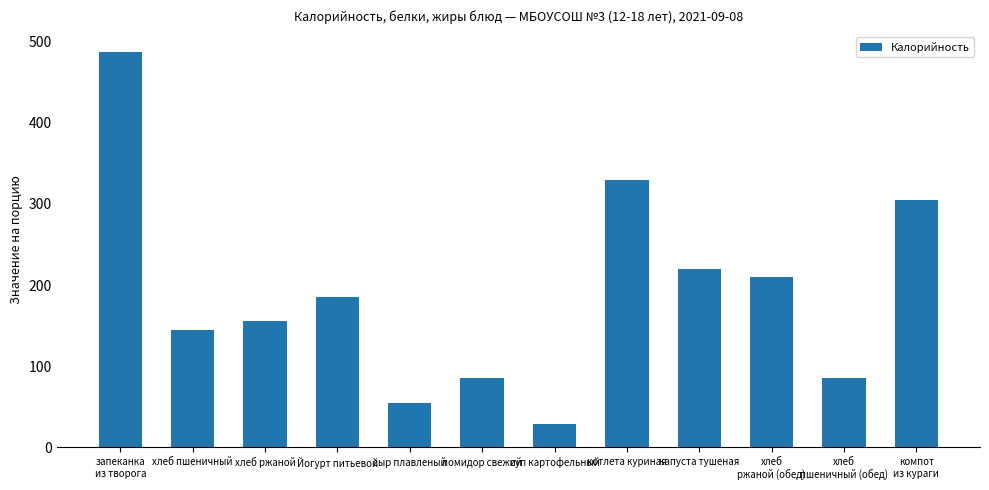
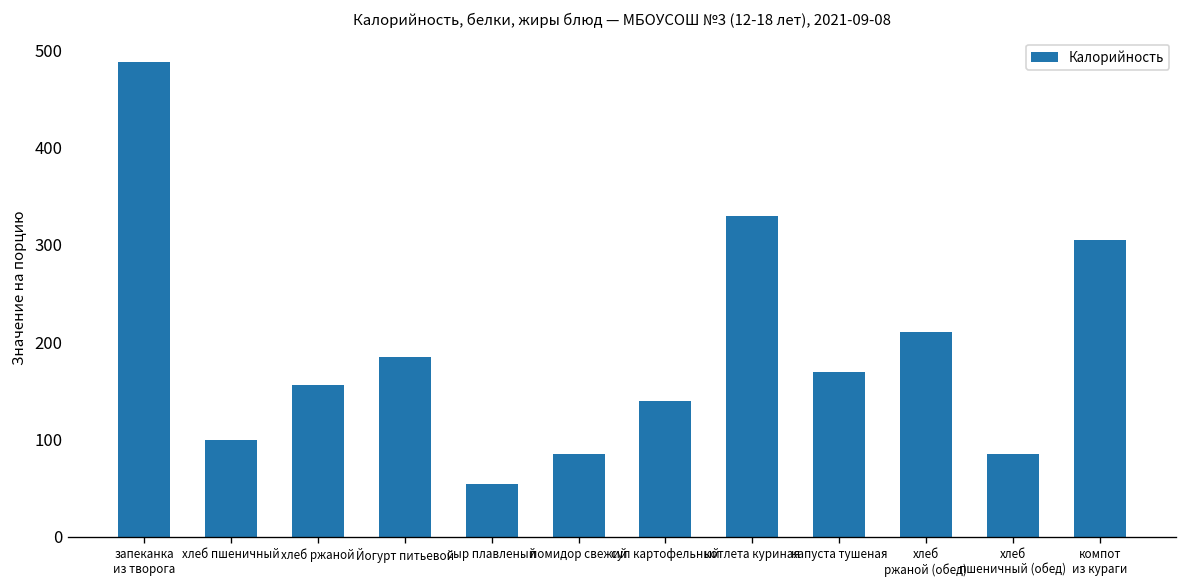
  {
    "запеканка из творога": 490,
-   "хлеб пшеничный": 140,
+   "хлеб пшеничный": 100,
    "хлеб ржаной": 160,
    "Йогурт питьевой": 190,
    "сыр плавленый": 50,
-   "суп картофельный": 30,
-   "капуста тушеная": 220,
+   "суп картофельный": 140,
+   "капуста тушеная": 170,
    "хлеб ржаной (обед)": 210,
    "хлеб пшеничный (обед)": 90,
    "компот из кураги": 310
  }
